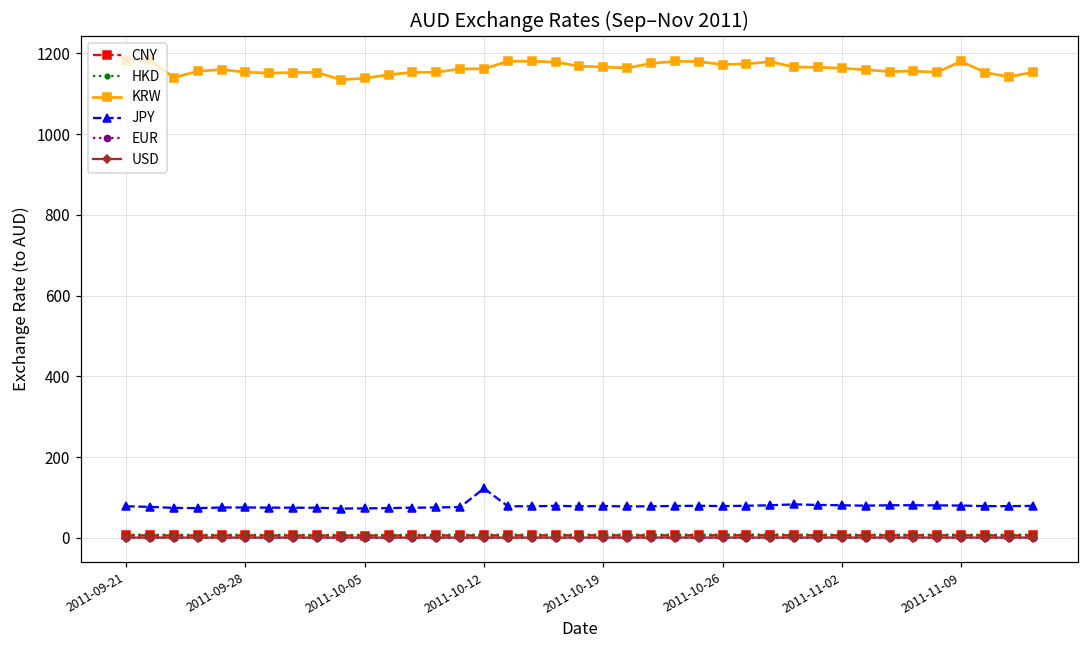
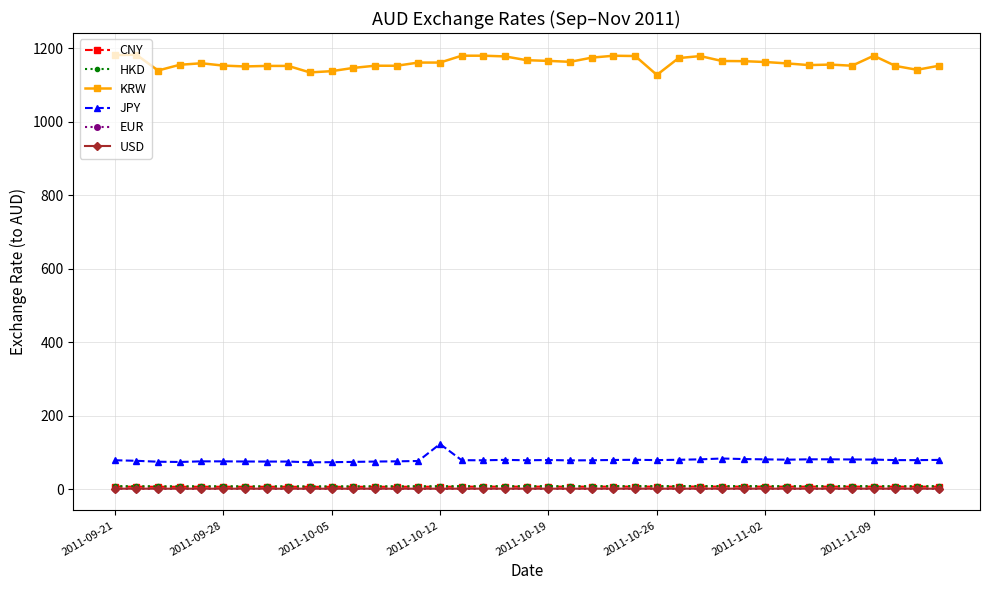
  {
    "KRW": {
      "2011-09-28": 1150,
      "2011-10-05": 1140,
      "2011-10-12": 1160,
      "2011-10-19": 1170,
-     "2011-10-26": 1170,
+     "2011-10-26": 1130,
      "2011-11-02": 1160,
      "2011-11-09": 1180
    },
    "JPY": {
      "2011-09-21": 80,
      "2011-09-28": 80,
      "2011-10-05": 70,
      "2011-10-12": 120,
      "2011-10-19": 80,
      "2011-10-26": 80,
      "2011-11-02": 80,
      "2011-11-09": 80
    }
  }
